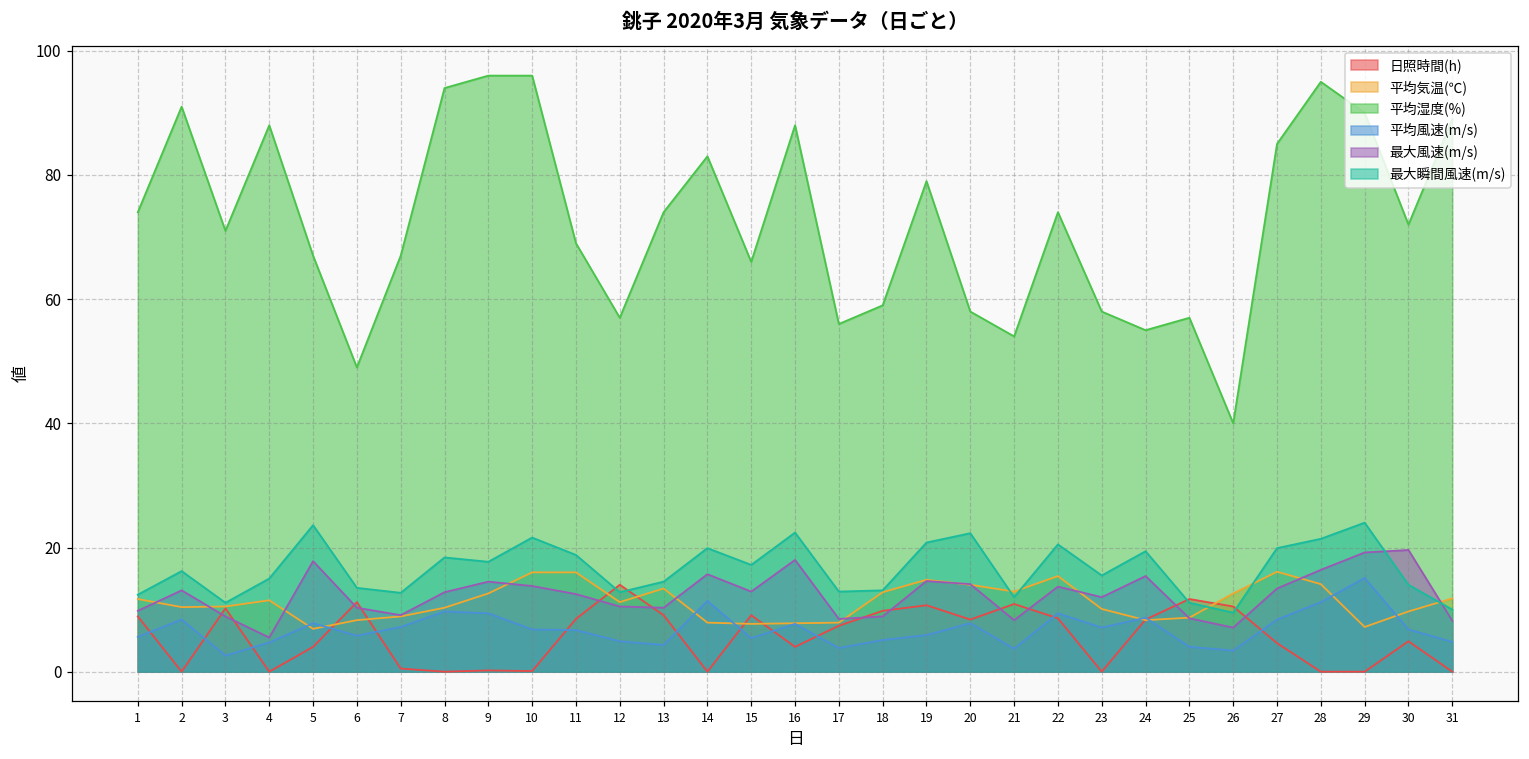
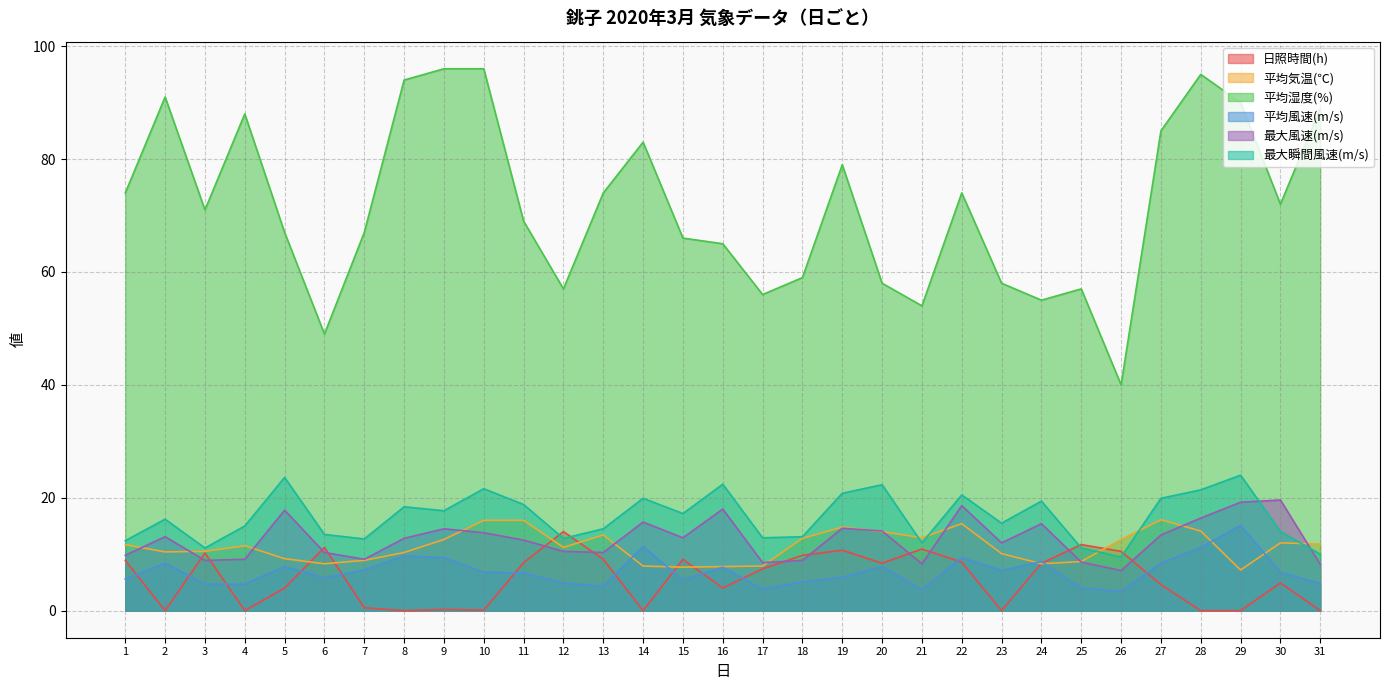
  {
    "日照時間(h)": {
      "1": 9,
      "2": 0,
      "4": 0,
      "5": 4,
      "6": 11,
      "7": 1,
      "8": 0,
      "9": 0,
      "10": 0,
      "11": 9,
      "12": 14,
      "13": 9,
      "14": 0,
      "15": 9,
      "16": 4,
      "17": 7,
      "18": 10,
      "19": 11,
      "20": 8,
      "21": 11,
      "22": 9,
      "23": 0,
      "25": 12,
      "26": 11,
      "27": 5,
      "28": 0,
      "29": 0,
      "30": 5,
      "31": 0
    },
    "平均気温(℃)": {
      "1": 12,
      "2": 10,
      "4": 12,
-     "5": 7,
+     "5": 9,
      "6": 8,
      "8": 10,
      "9": 13,
      "10": 16,
      "11": 16,
      "12": 11,
      "13": 13,
      "14": 8,
      "15": 8,
      "17": 8,
      "21": 13,
      "22": 15,
      "23": 10,
      "26": 13,
      "27": 16,
      "28": 14,
      "29": 7,
-     "30": 10,
+     "30": 12,
      "31": 12
    },
    "平均湿度(%)": {
      "1": 74,
      "2": 91,
      "3": 71,
      "4": 88,
      "5": 67,
      "6": 49,
      "7": 67,
      "8": 94,
      "9": 96,
      "10": 96,
      "11": 69,
      "12": 57,
      "13": 74,
      "14": 83,
      "15": 66,
-     "16": 88,
+     "16": 65,
      "17": 56,
      "18": 59,
      "19": 79,
      "20": 58,
      "21": 54,
      "22": 74,
      "23": 58,
      "24": 55,
      "25": 57,
      "26": 40,
      "27": 85,
      "28": 95,
      "30": 72
    },
    "平均風速(m/s)": {
      "1": 6,
      "2": 8,
-     "3": 3,
+     "3": 5,
      "4": 5,
      "5": 8,
      "6": 6,
      "7": 7,
      "8": 10,
      "9": 9,
      "10": 7,
      "11": 7,
      "12": 5,
      "13": 4,
      "14": 11,
      "15": 5,
      "17": 4,
      "18": 5,
      "19": 6,
      "20": 8,
      "21": 4,
      "22": 9,
      "23": 7,
      "25": 4,
      "26": 3,
      "27": 8,
      "28": 11,
      "29": 15,
      "30": 7,
      "31": 5
    },
    "最大風速(m/s)": {
      "1": 10,
      "2": 13,
      "3": 9,
-     "4": 6,
+     "4": 9,
      "5": 18,
      "6": 10,
      "8": 13,
      "9": 15,
      "10": 14,
      "11": 13,
      "12": 11,
      "13": 10,
      "14": 16,
      "15": 13,
      "16": 18,
      "17": 9,
      "18": 9,
      "21": 8,
-     "22": 14,
+     "22": 19,
      "23": 12,
      "24": 15,
      "26": 7,
      "27": 13,
      "28": 16,
      "29": 19,
      "30": 20,
      "31": 8
    },
    "最大瞬間風速(m/s)": {
      "1": 12,
      "2": 16,
      "3": 11,
      "4": 15,
      "5": 24,
      "6": 14,
      "7": 13,
      "8": 18,
      "9": 18,
      "10": 22,
      "11": 19,
      "12": 13,
      "13": 15,
      "14": 20,
      "15": 17,
      "16": 22,
      "17": 13,
      "19": 21,
      "20": 22,
      "21": 12,
      "22": 21,
      "23": 16,
      "24": 19,
      "25": 11,
      "26": 10,
      "27": 20,
      "28": 21,
      "29": 24,
      "30": 14,
      "31": 10
    }
  }
